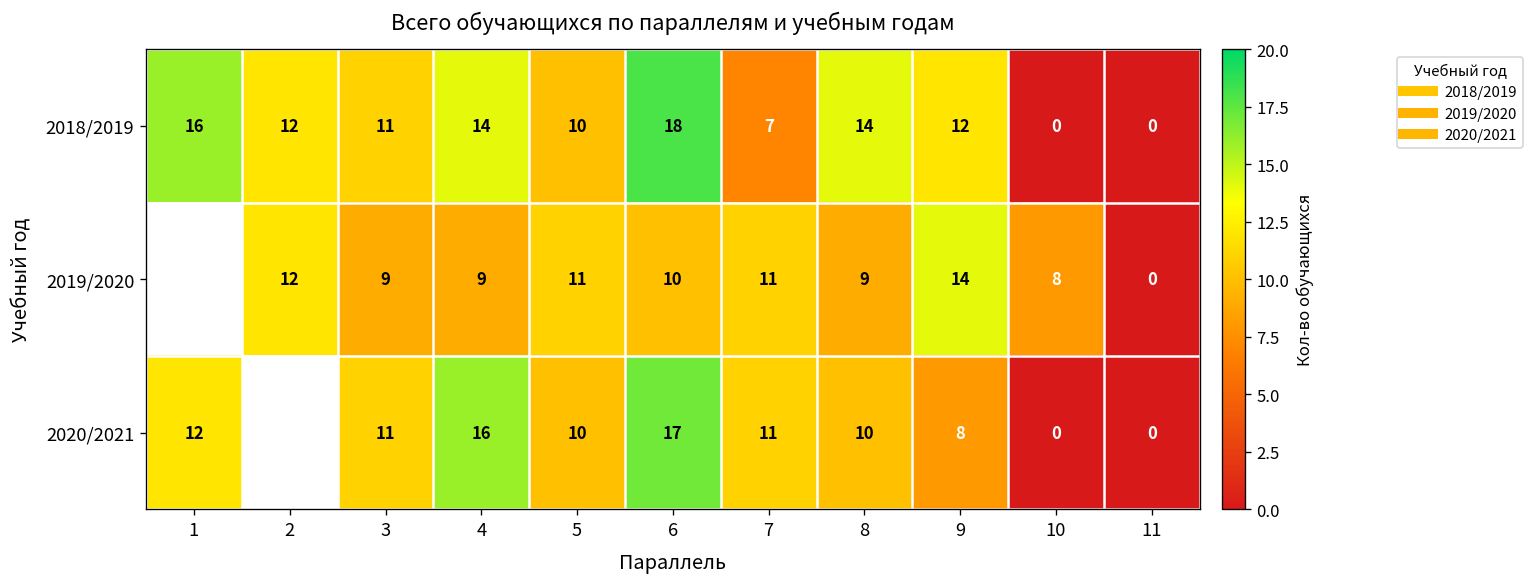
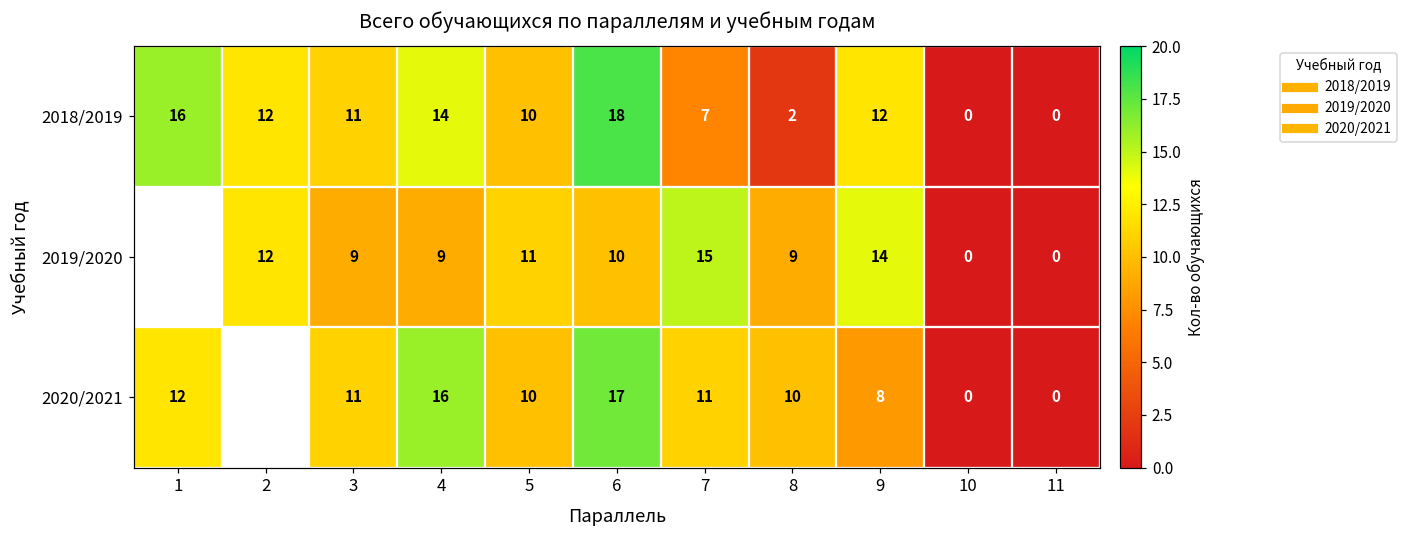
  {
    "2018/2019": {
      "1": 16,
      "2": 12,
      "3": 11,
      "4": 14,
      "5": 10,
      "6": 18,
      "7": 7,
-     "8": 14,
+     "8": 2,
      "9": 12,
      "10": 0,
      "11": 0
    },
    "2019/2020": {
      "2": 12,
      "3": 9,
      "4": 9,
      "5": 11,
      "6": 10,
-     "7": 11,
+     "7": 15,
      "8": 9,
      "9": 14,
-     "10": 8,
+     "10": 0,
      "11": 0
    },
    "2020/2021": {
      "1": 12,
      "3": 11,
      "4": 16,
      "5": 10,
      "6": 17,
      "7": 11,
      "8": 10,
      "9": 8,
      "10": 0,
      "11": 0
    }
  }
